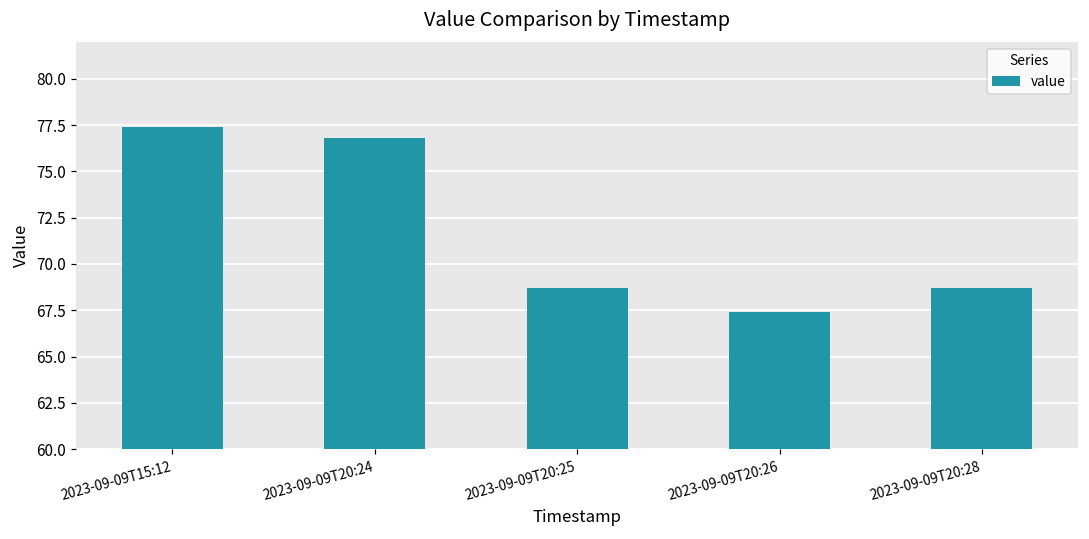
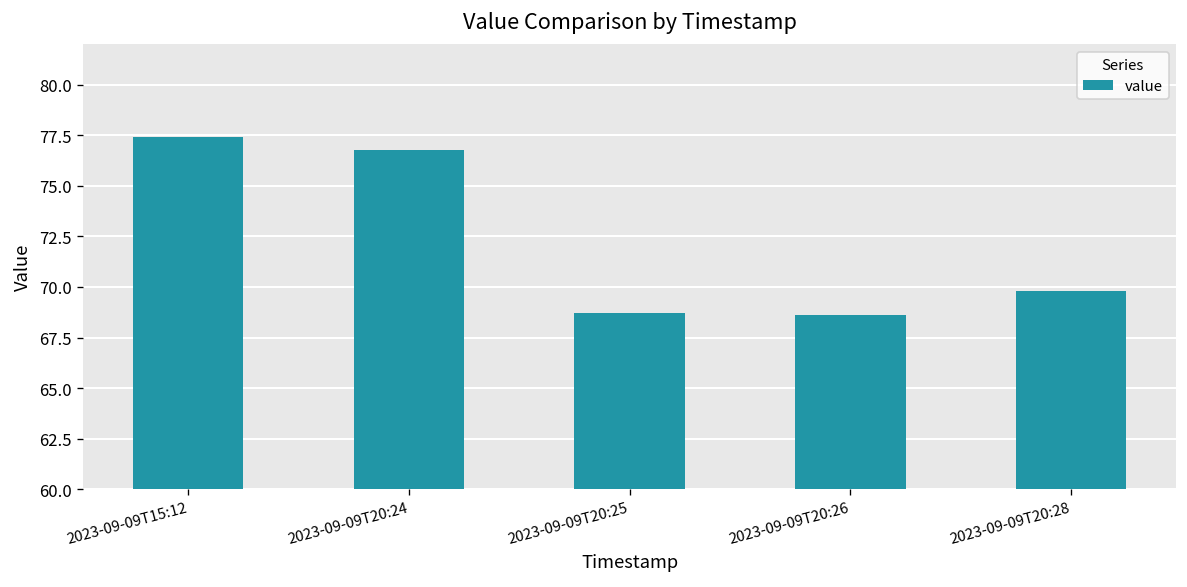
  {
    "2023-09-09T15:12": 77.4,
    "2023-09-09T20:24": 76.8,
    "2023-09-09T20:25": 68.7,
-   "2023-09-09T20:26": 67.4,
-   "2023-09-09T20:28": 68.7
+   "2023-09-09T20:26": 68.6,
+   "2023-09-09T20:28": 69.8
  }
